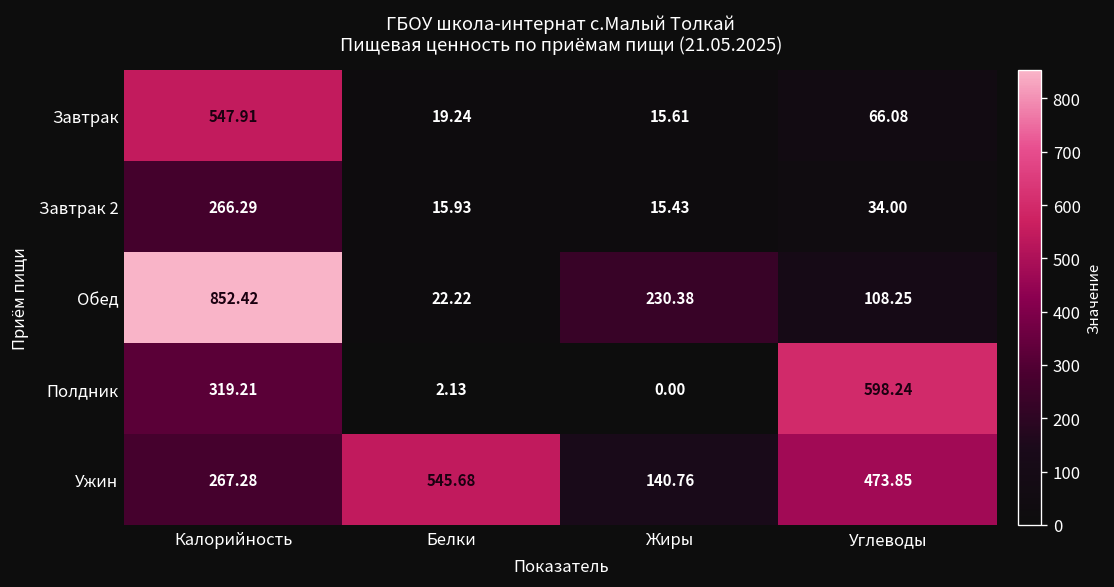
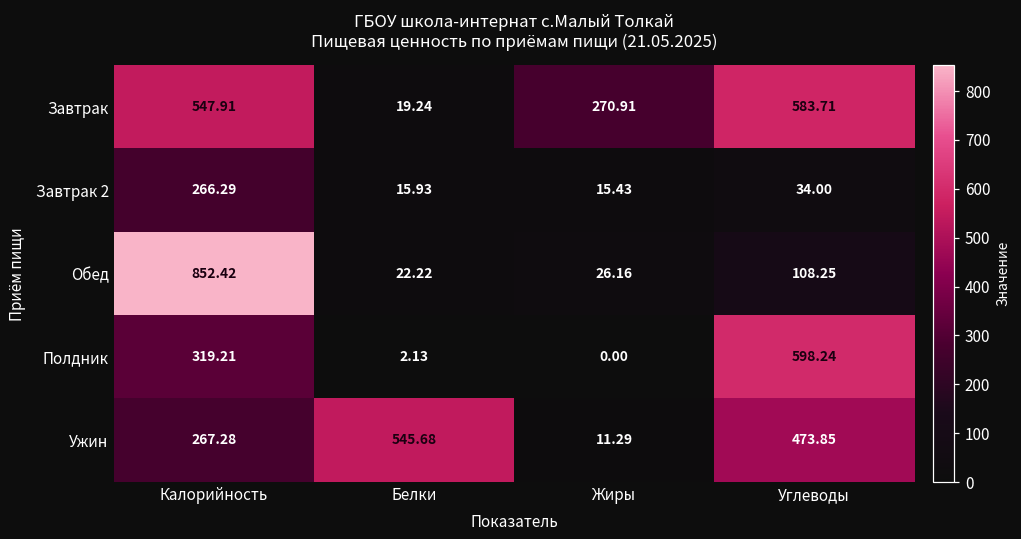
  {
    "Завтрак": {
      "Калорийность": 547.91,
      "Белки": 19.24,
-     "Жиры": 15.61,
-     "Углеводы": 66.08
+     "Жиры": 270.91,
+     "Углеводы": 583.71
    },
    "Завтрак 2": {
      "Калорийность": 266.29,
      "Белки": 15.93,
      "Жиры": 15.43,
      "Углеводы": 34.00
    },
    "Обед": {
      "Калорийность": 852.42,
      "Белки": 22.22,
-     "Жиры": 230.38,
+     "Жиры": 26.16,
      "Углеводы": 108.25
    },
    "Полдник": {
      "Калорийность": 319.21,
      "Белки": 2.13,
      "Жиры": 0.00,
      "Углеводы": 598.24
    },
    "Ужин": {
      "Калорийность": 267.28,
      "Белки": 545.68,
-     "Жиры": 140.76,
+     "Жиры": 11.29,
      "Углеводы": 473.85
    }
  }
